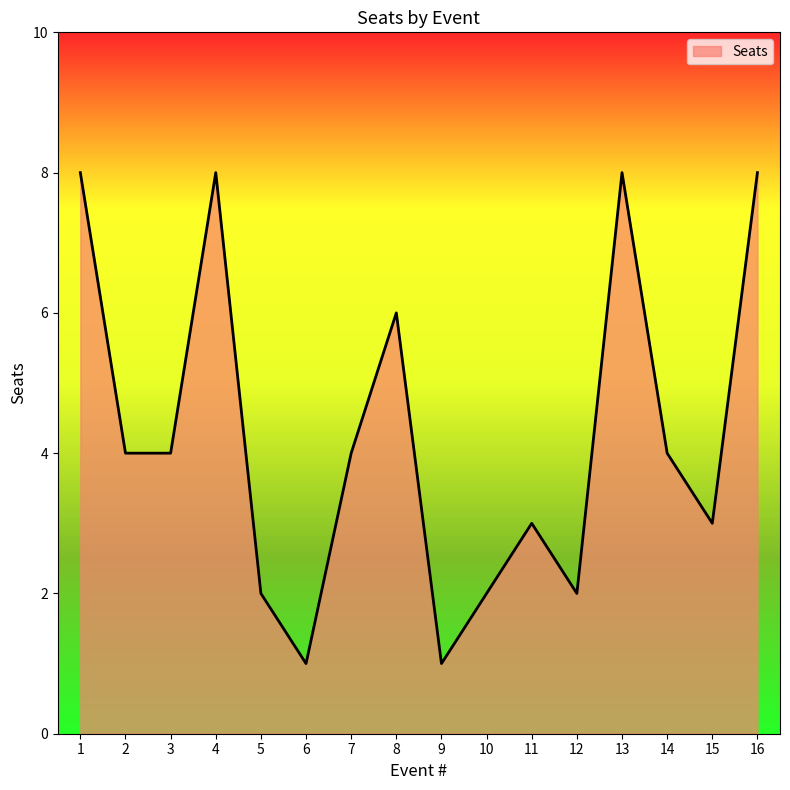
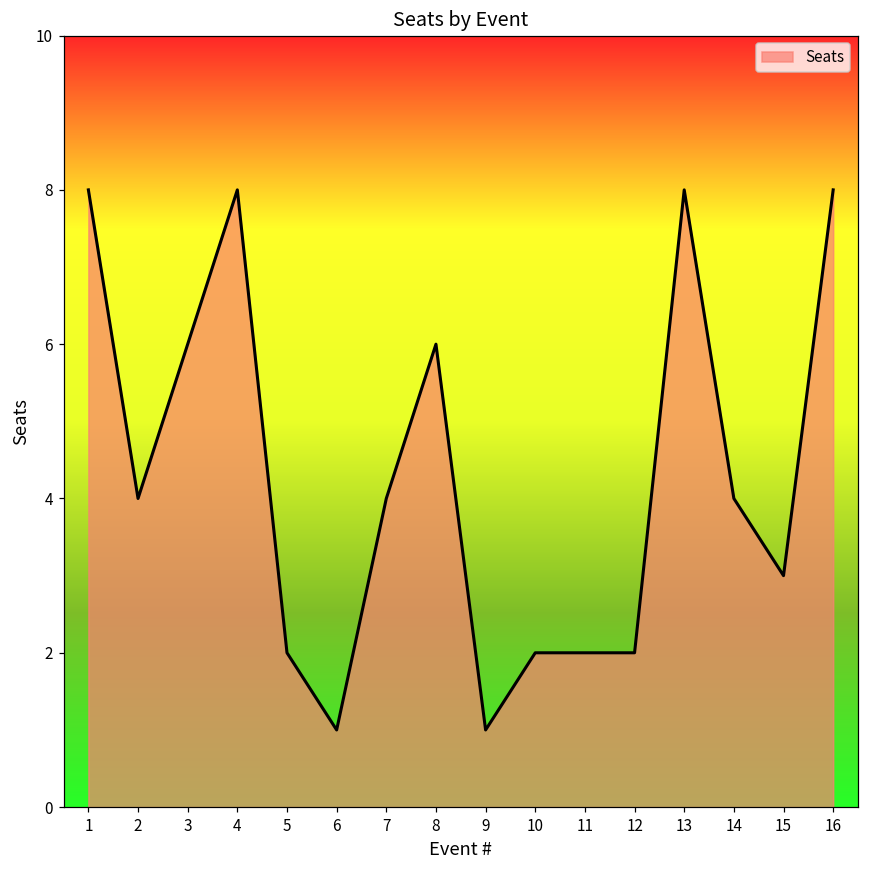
  {
    "1": 8,
    "2": 4,
-   "3": 4,
+   "3": 6,
    "4": 8,
    "5": 2,
    "6": 1,
    "7": 4,
    "8": 6,
    "9": 1,
    "10": 2,
-   "11": 3,
+   "11": 2,
    "12": 2,
    "13": 8,
    "14": 4,
    "15": 3,
    "16": 8
  }
